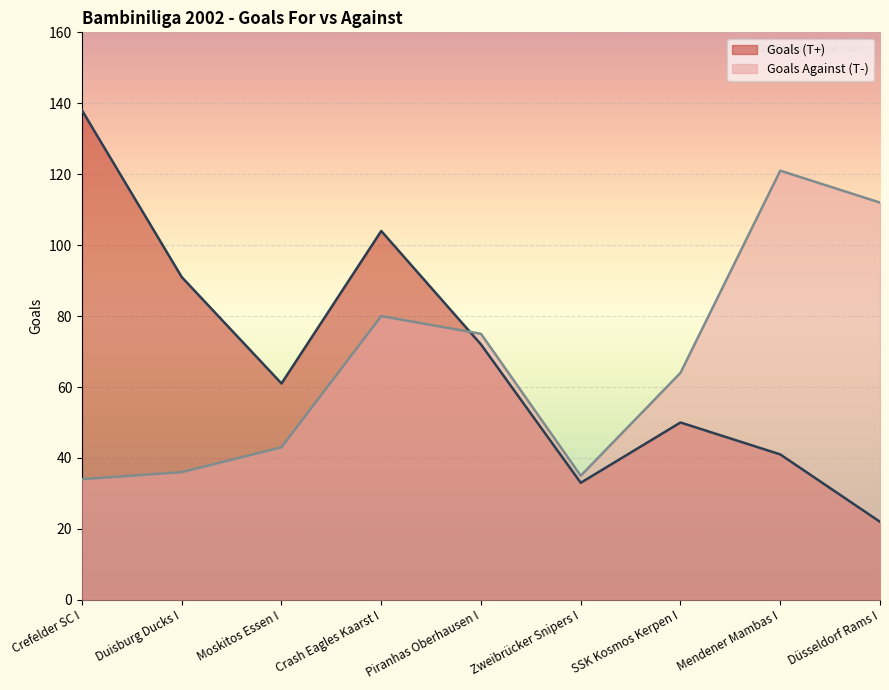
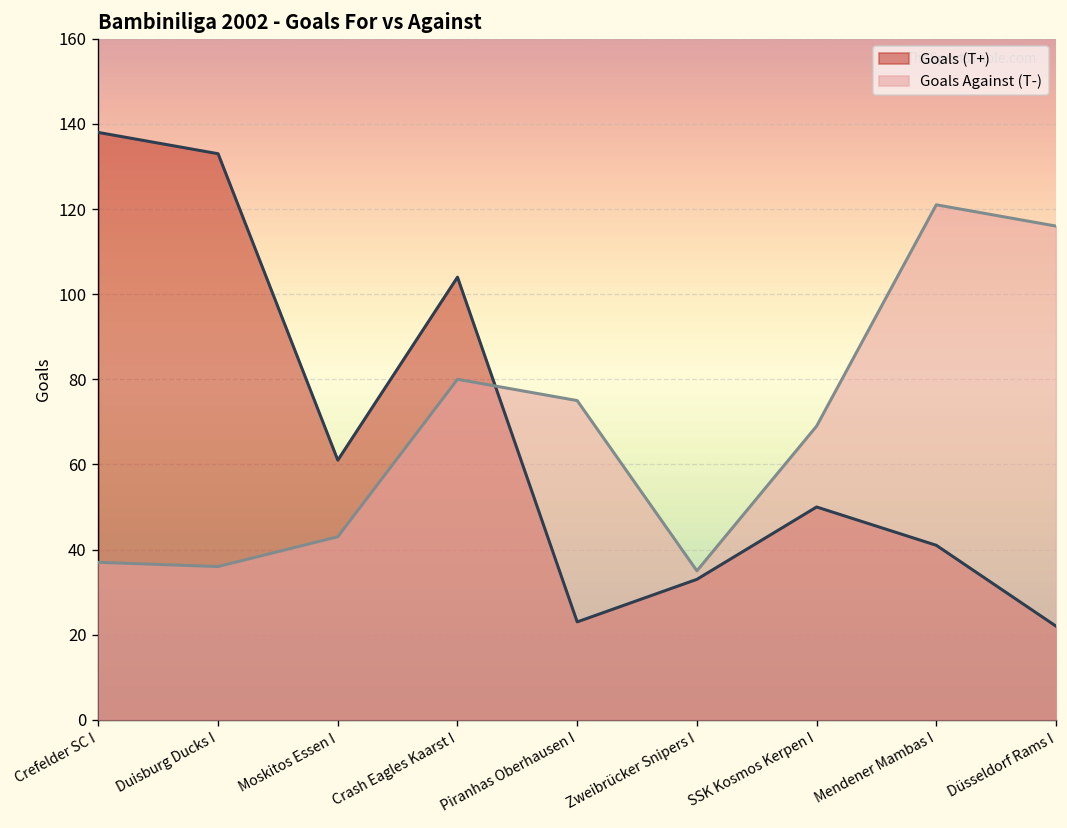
  {
    "Goals (T+)": {
      "Crefelder SC I": 138,
-     "Duisburg Ducks I": 91,
+     "Duisburg Ducks I": 133,
      "Moskitos Essen I": 61,
      "Crash Eagles Kaarst I": 104,
-     "Piranhas Oberhausen I": 72,
+     "Piranhas Oberhausen I": 23,
      "Zweibrücker Snipers I": 33,
      "SSK Kosmos Kerpen I": 50,
      "Mendener Mambas I": 41,
      "Düsseldorf Rams I": 22
    },
    "Goals Against (T-)": {
-     "Crefelder SC I": 34,
+     "Crefelder SC I": 37,
      "Duisburg Ducks I": 36,
      "Moskitos Essen I": 43,
      "Crash Eagles Kaarst I": 80,
      "Piranhas Oberhausen I": 75,
      "Zweibrücker Snipers I": 35,
-     "SSK Kosmos Kerpen I": 64,
+     "SSK Kosmos Kerpen I": 69,
      "Mendener Mambas I": 121,
-     "Düsseldorf Rams I": 112
+     "Düsseldorf Rams I": 116
    }
  }
